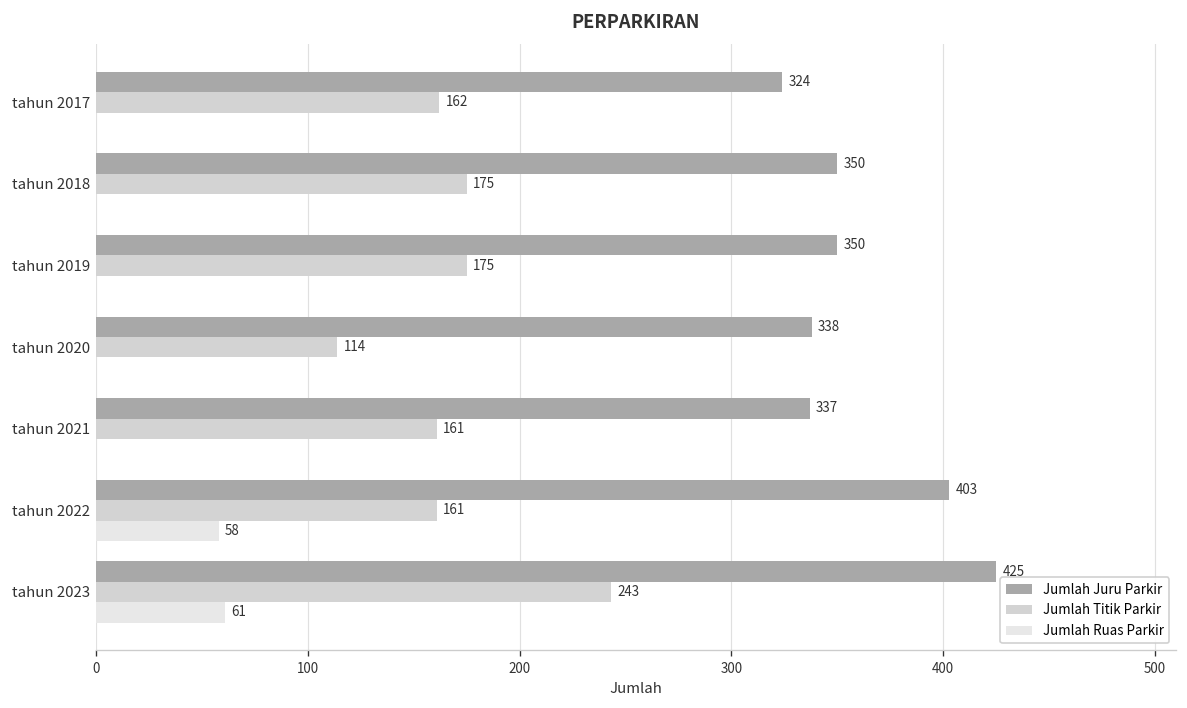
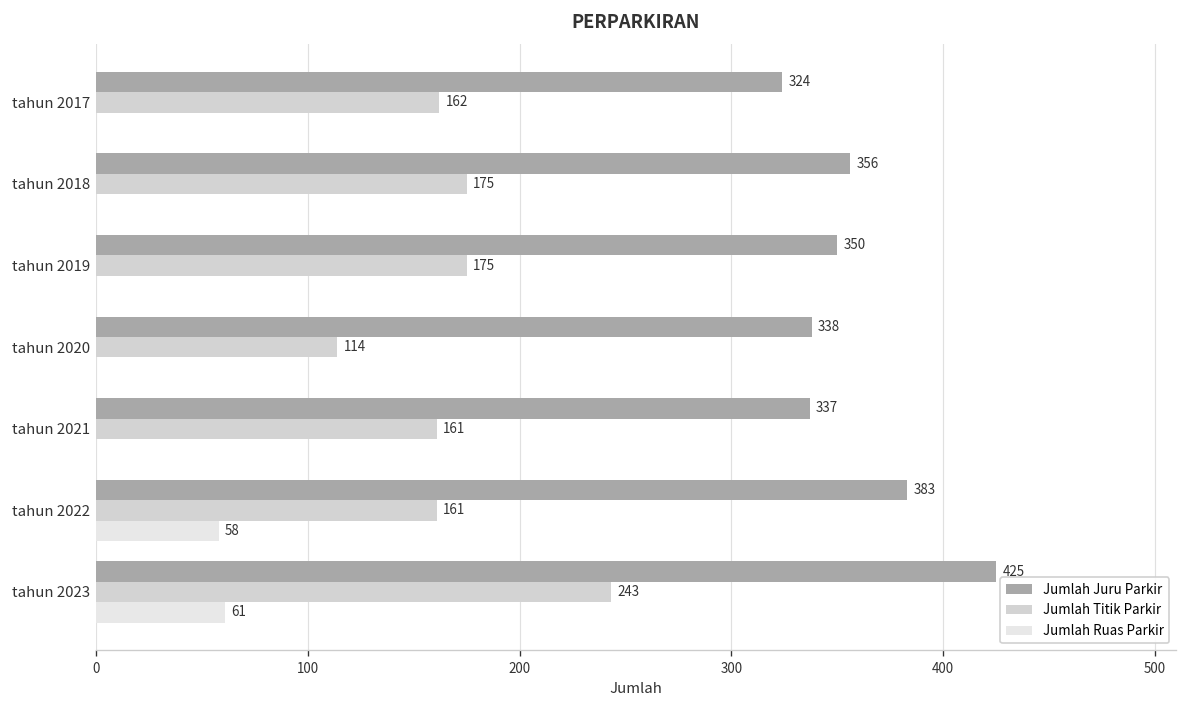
  {
    "Jumlah Juru Parkir": {
      "tahun 2017": 324,
-     "tahun 2018": 350,
+     "tahun 2018": 356,
      "tahun 2019": 350,
      "tahun 2020": 338,
      "tahun 2021": 337,
-     "tahun 2022": 403,
+     "tahun 2022": 383,
      "tahun 2023": 425
    }
  }
